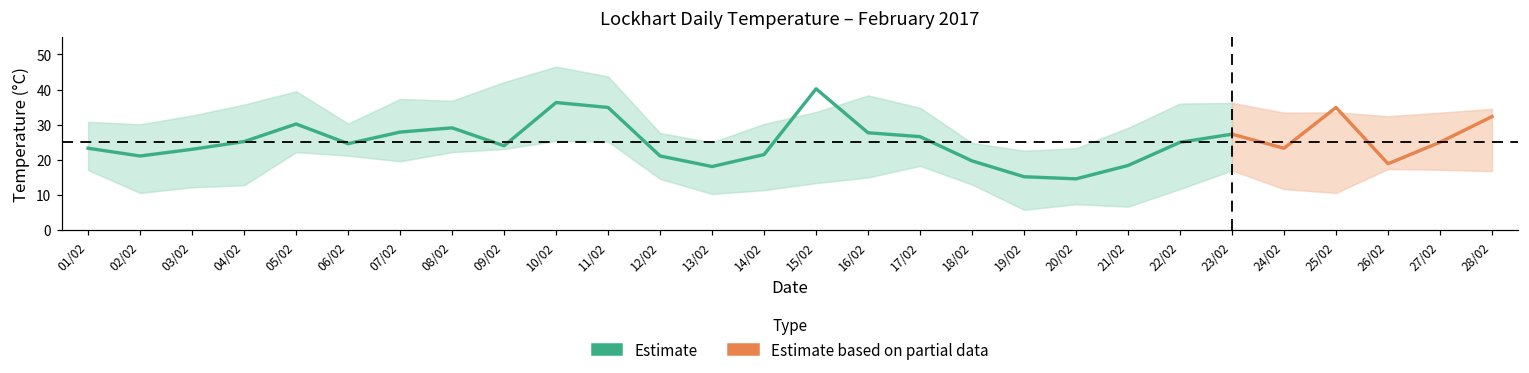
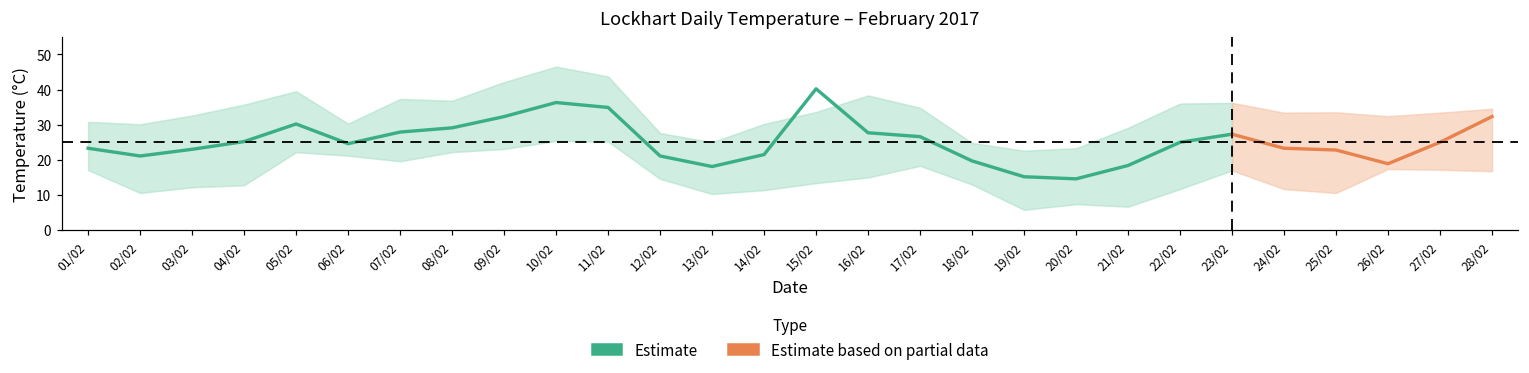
  {
    "Estimate": {
      "01/02": 23,
      "02/02": 21,
      "03/02": 23,
      "04/02": 25,
      "05/02": 30,
      "06/02": 25,
      "07/02": 28,
      "08/02": 29,
-     "09/02": 24,
+     "09/02": 32,
      "10/02": 36,
      "11/02": 35,
      "12/02": 21,
      "13/02": 18,
      "14/02": 22,
      "15/02": 40,
      "16/02": 28,
      "17/02": 27,
      "18/02": 20,
      "19/02": 15,
      "20/02": 15,
      "21/02": 18,
      "22/02": 25
    },
    "Estimate based on partial data": {
      "24/02": 23,
-     "25/02": 35,
+     "25/02": 23,
      "26/02": 19,
      "27/02": 25,
      "28/02": 32
    }
  }
